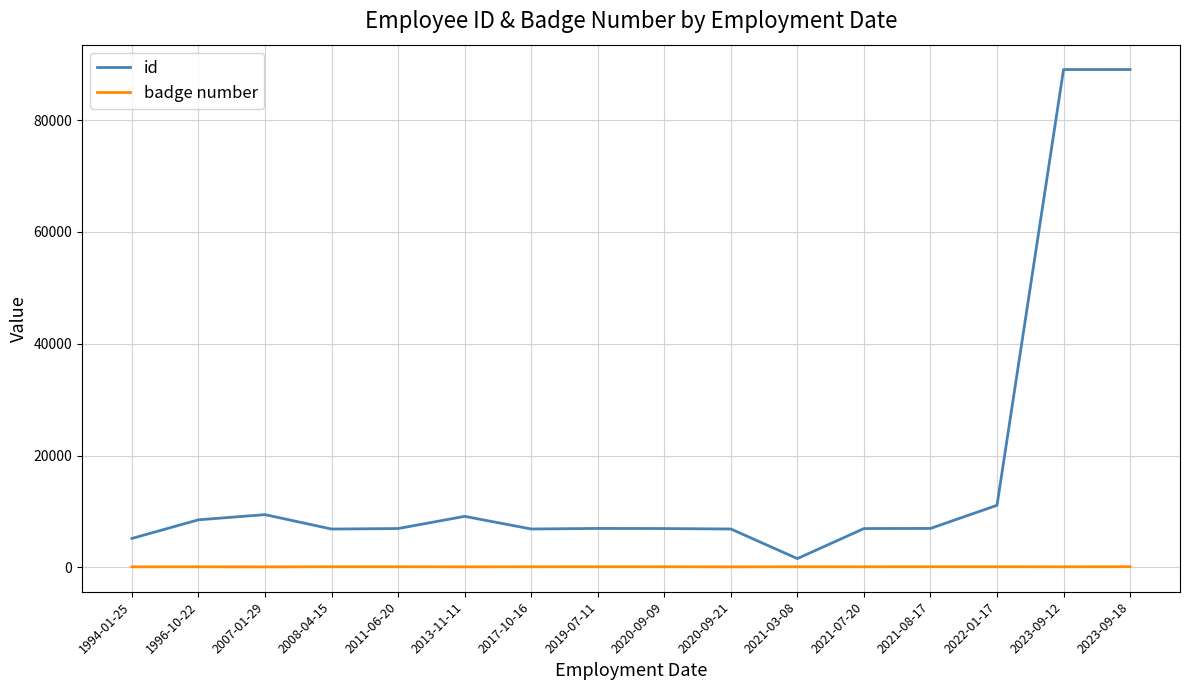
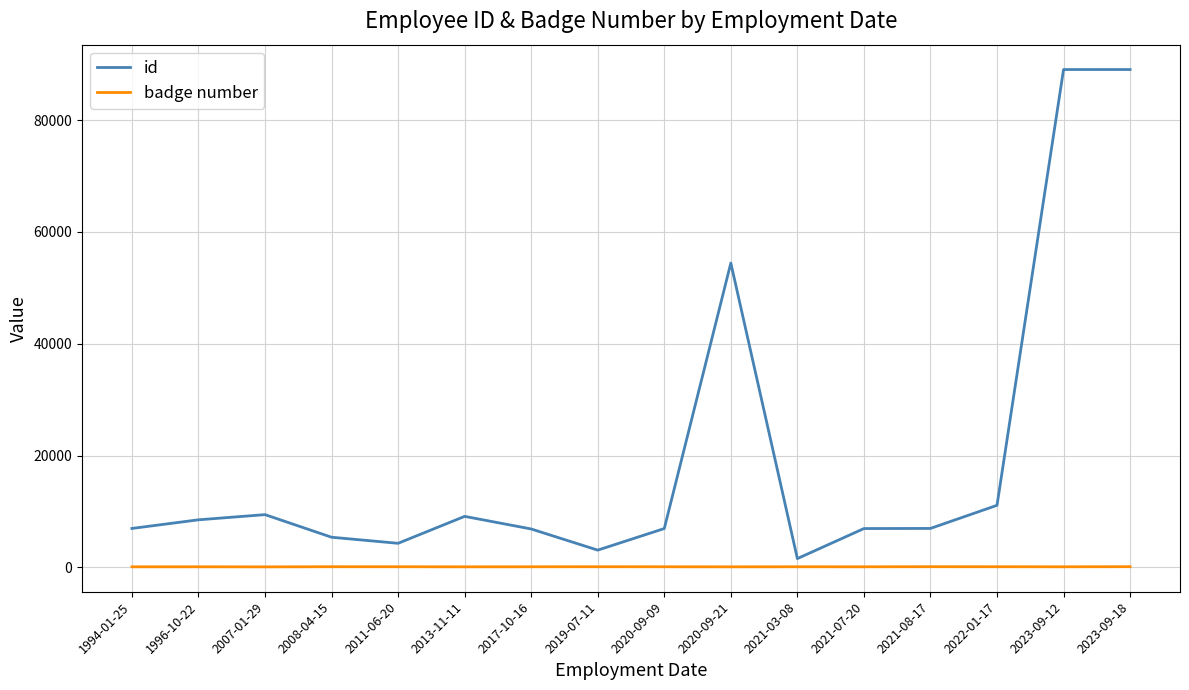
  {
    "id": {
-     "1994-01-25": 5000,
+     "1994-01-25": 7000,
      "1996-10-22": 9000,
      "2007-01-29": 9000,
-     "2008-04-15": 7000,
-     "2011-06-20": 7000,
+     "2008-04-15": 5000,
+     "2011-06-20": 4000,
      "2013-11-11": 9000,
      "2017-10-16": 7000,
-     "2019-07-11": 7000,
+     "2019-07-11": 3000,
      "2020-09-09": 7000,
-     "2020-09-21": 7000,
+     "2020-09-21": 54000,
      "2021-03-08": 2000,
      "2021-07-20": 7000,
      "2021-08-17": 7000,
      "2022-01-17": 11000,
      "2023-09-12": 89000,
      "2023-09-18": 89000
    },
    "badge number": {
      "1994-01-25": 0,
      "1996-10-22": 0,
      "2007-01-29": 0,
      "2008-04-15": 0,
      "2011-06-20": 0,
      "2013-11-11": 0,
      "2017-10-16": 0,
      "2019-07-11": 0,
      "2020-09-09": 0,
      "2020-09-21": 0,
      "2021-03-08": 0,
      "2021-07-20": 0,
      "2021-08-17": 0,
      "2022-01-17": 0,
      "2023-09-12": 0,
      "2023-09-18": 0
    }
  }
